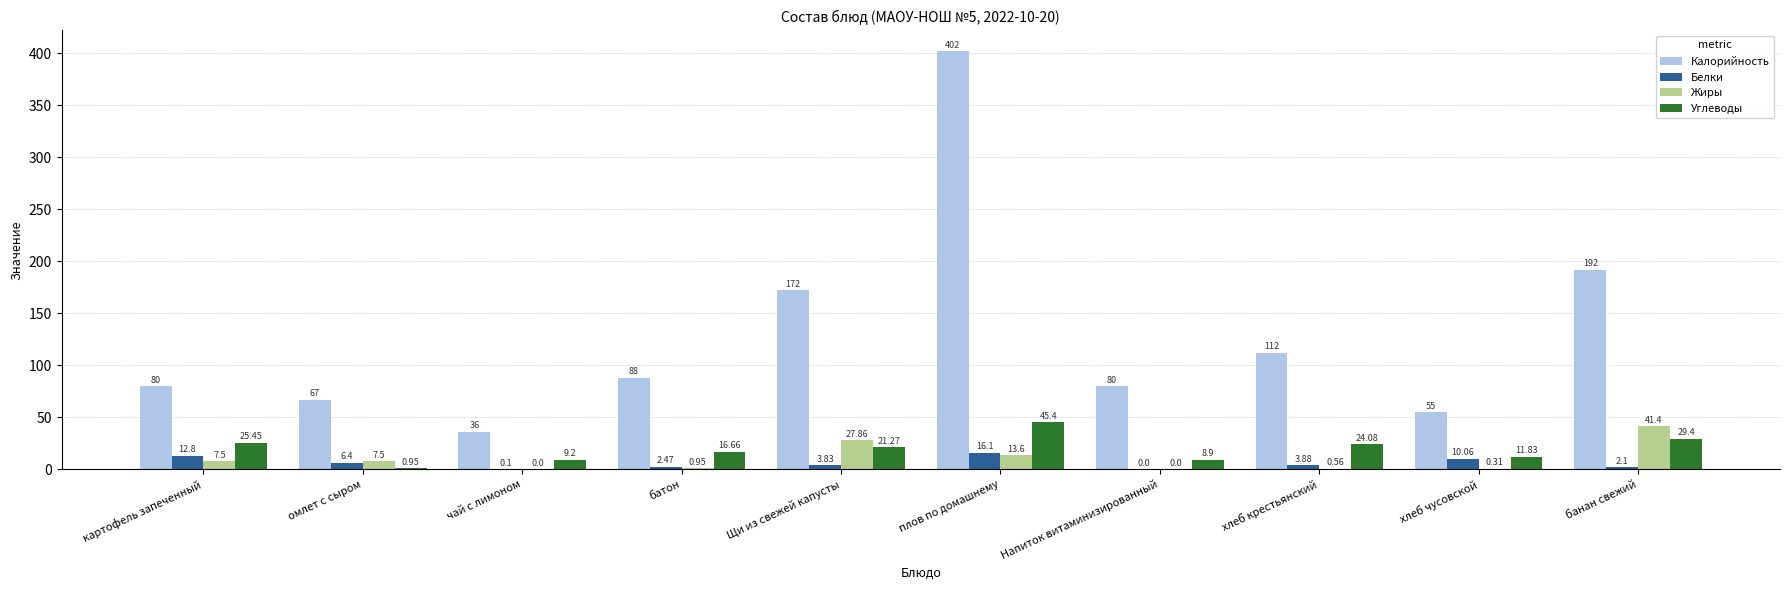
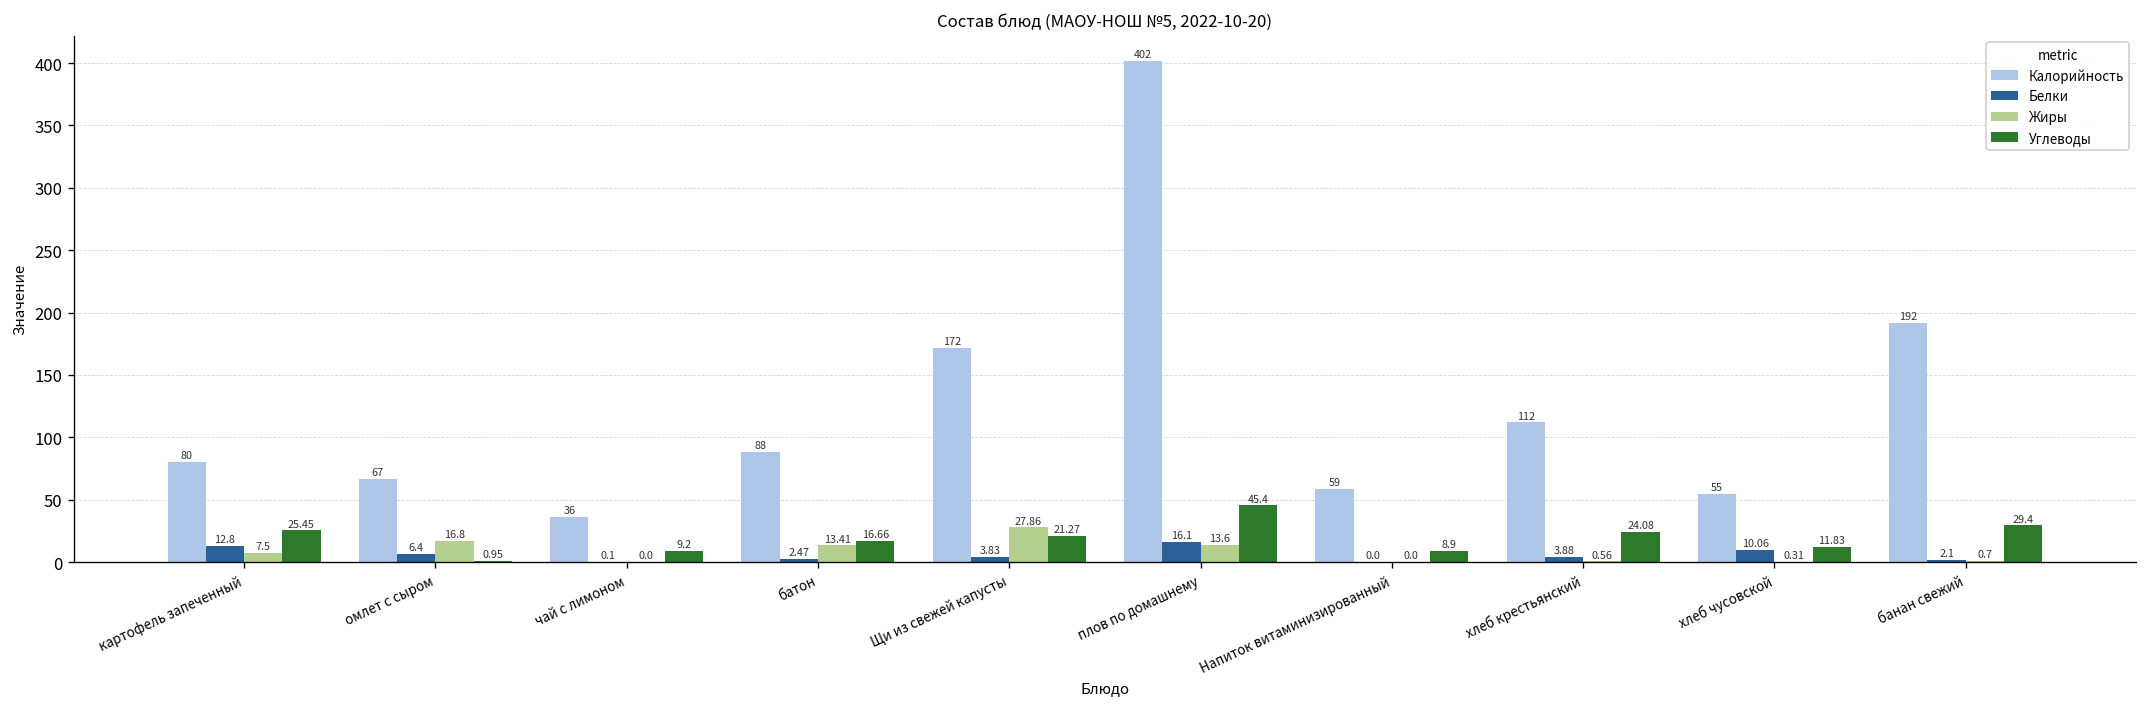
  {
    "Калорийность": {
      "картофель запеченный": 80,
      "омлет с сыром": 67,
      "чай с лимоном": 36,
      "батон": 88,
      "Щи из свежей капусты": 172,
      "плов по домашнему": 402,
-     "Напиток витаминизированный": 80,
+     "Напиток витаминизированный": 59,
      "хлеб крестьянский": 112,
      "хлеб чусовской": 55,
      "банан свежий": 192
    },
    "Белки": {
      "картофель запеченный": 12.8,
      "омлет с сыром": 6.4,
      "чай с лимоном": 0.1,
      "батон": 2.47,
      "Щи из свежей капусты": 3.83,
      "плов по домашнему": 16.1,
      "Напиток витаминизированный": 0.0,
      "хлеб крестьянский": 3.88,
      "хлеб чусовской": 10.06,
      "банан свежий": 2.1
    },
    "Жиры": {
      "картофель запеченный": 7.5,
-     "омлет с сыром": 7.5,
+     "омлет с сыром": 16.8,
      "чай с лимоном": 0.0,
-     "батон": 0.95,
+     "батон": 13.41,
      "Щи из свежей капусты": 27.86,
      "плов по домашнему": 13.6,
      "Напиток витаминизированный": 0.0,
      "хлеб крестьянский": 0.56,
      "хлеб чусовской": 0.31,
-     "банан свежий": 41.4
+     "банан свежий": 0.7
    },
    "Углеводы": {
      "картофель запеченный": 25.45,
      "омлет с сыром": 0.95,
      "чай с лимоном": 9.2,
      "батон": 16.66,
      "Щи из свежей капусты": 21.27,
      "плов по домашнему": 45.4,
      "Напиток витаминизированный": 8.9,
      "хлеб крестьянский": 24.08,
      "хлеб чусовской": 11.83,
      "банан свежий": 29.4
    }
  }
